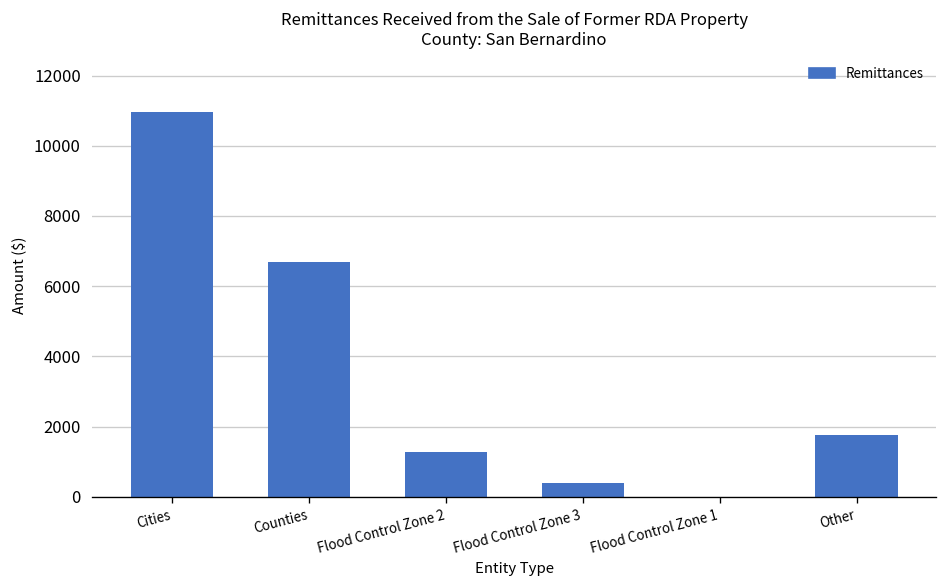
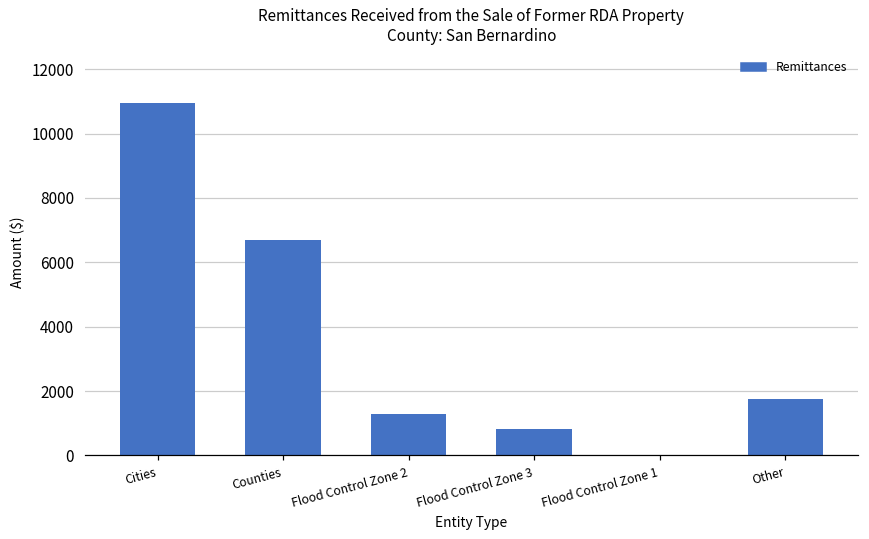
  {
    "Cities": 11000,
    "Counties": 6700,
    "Flood Control Zone 2": 1300,
-   "Flood Control Zone 3": 400,
+   "Flood Control Zone 3": 800,
    "Flood Control Zone 1": 0,
    "Other": 1800
  }
